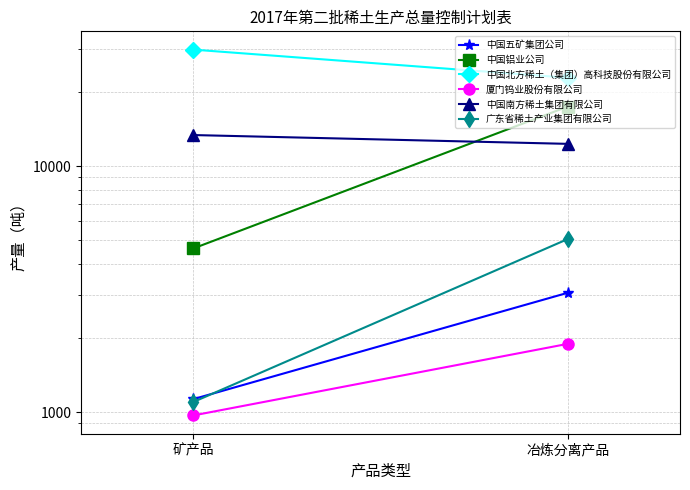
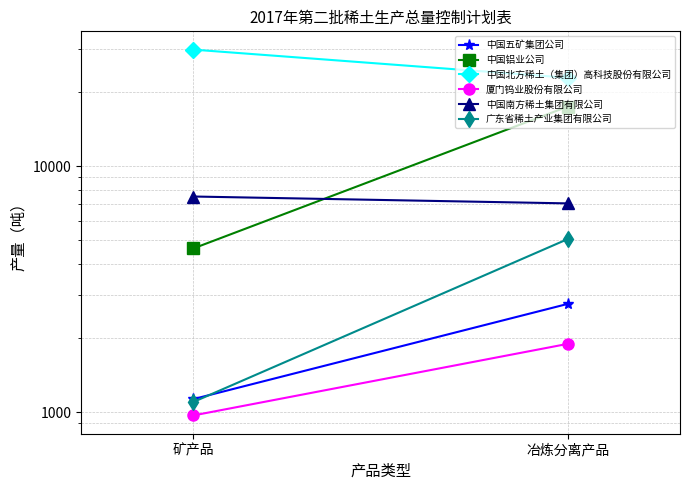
  {
    "中国五矿集团公司": {
      "矿产品": 1100,
-     "冶炼分离产品": 3100
+     "冶炼分离产品": 2800
    },
    "中国铝业公司": {
      "矿产品": 4600
    },
    "中国北方稀土（集团）高科技股份有限公司": {
      "矿产品": 30000
    },
    "厦门钨业股份有限公司": {
      "矿产品": 970,
      "冶炼分离产品": 1900
    },
    "中国南方稀土集团有限公司": {
-     "矿产品": 13000,
-     "冶炼分离产品": 12000
+     "矿产品": 7500,
+     "冶炼分离产品": 7100
    },
    "广东省稀土产业集团有限公司": {
      "矿产品": 1100,
      "冶炼分离产品": 5100
    }
  }
